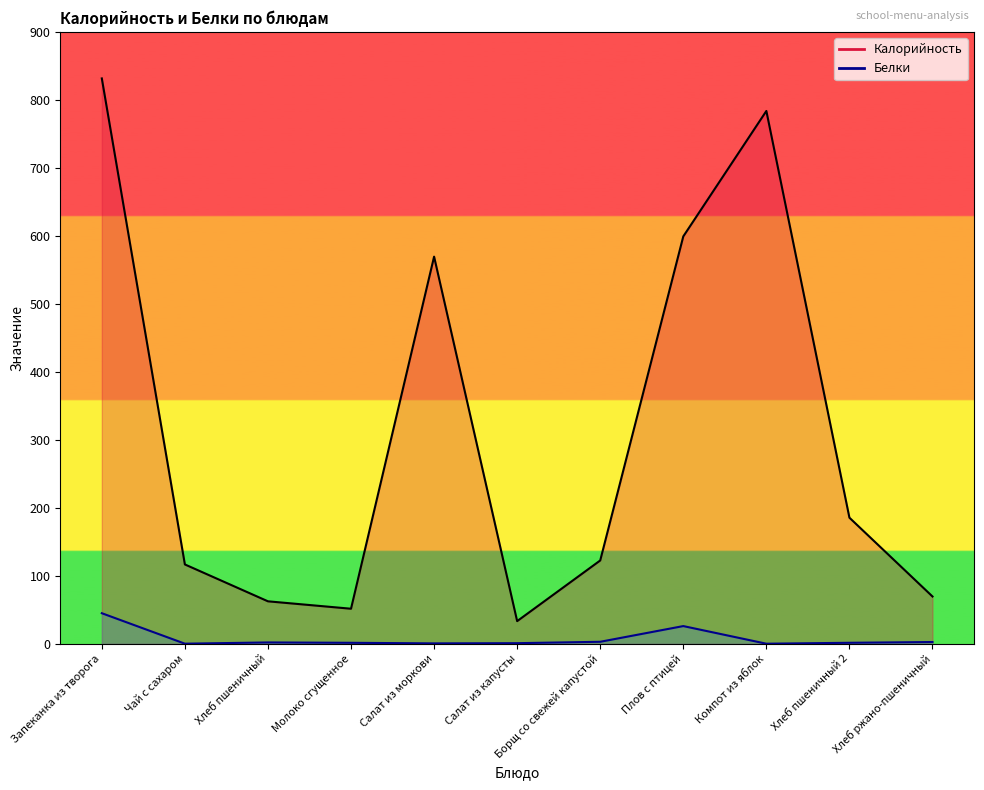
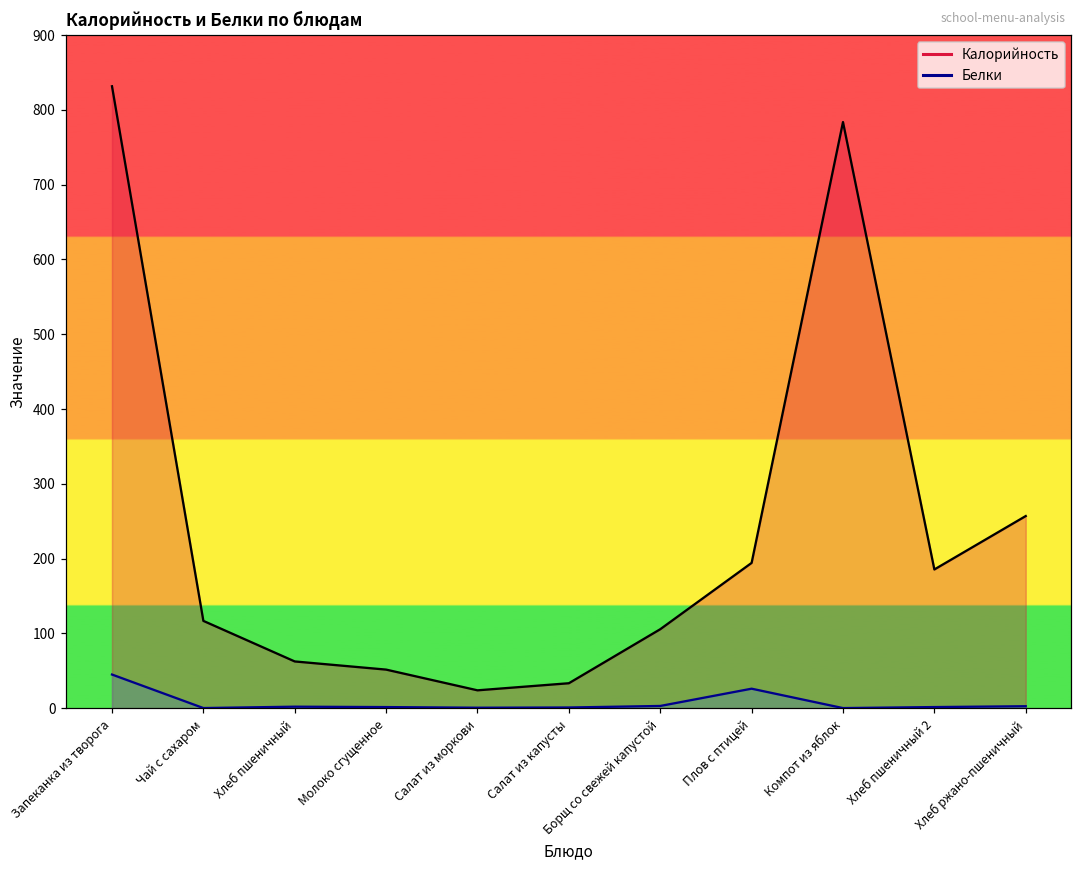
  {
    "Калорийность": {
      "Запеканка из творога": 830,
      "Чай с сахаром": 120,
      "Хлеб пшеничный": 60,
      "Молоко сгущенное": 50,
-     "Салат из моркови": 570,
+     "Салат из моркови": 20,
      "Салат из капусты": 30,
-     "Борщ со свежей капустой": 120,
-     "Плов с птицей": 600,
+     "Борщ со свежей капустой": 110,
+     "Плов с птицей": 190,
      "Компот из яблок": 780,
      "Хлеб пшеничный 2": 190,
-     "Хлеб ржано-пшеничный": 70
+     "Хлеб ржано-пшеничный": 260
    }
  }
